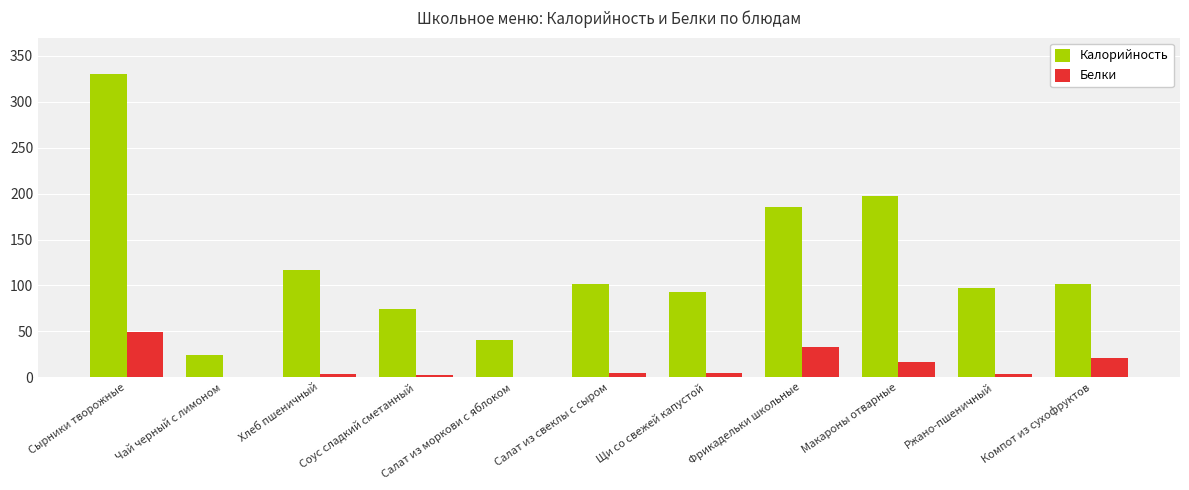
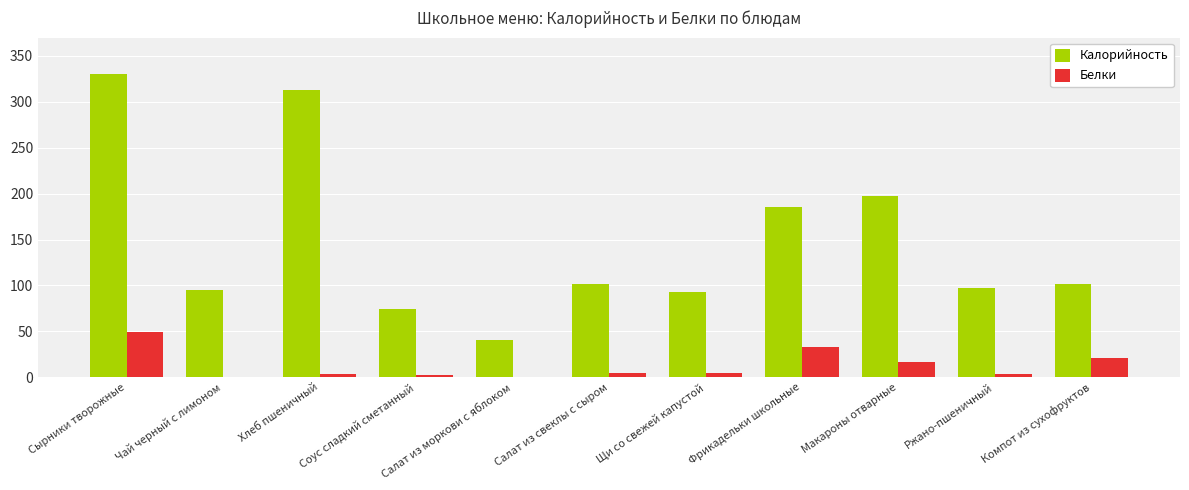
  {
    "Калорийность": {
      "Сырники творожные": 330,
-     "Чай черный с лимоном": 20,
-     "Хлеб пшеничный": 120,
+     "Чай черный с лимоном": 100,
+     "Хлеб пшеничный": 310,
      "Соус сладкий сметанный": 70,
      "Салат из моркови с яблоком": 40,
      "Салат из свеклы с сыром": 100,
      "Щи со свежей капустой": 90,
      "Фрикадельки школьные": 190,
      "Макароны отварные": 200,
      "Ржано-пшеничный": 100,
      "Компот из сухофруктов": 100
    },
    "Белки": {
      "Сырники творожные": 50,
      "Хлеб пшеничный": 0,
      "Салат из свеклы с сыром": 0,
      "Щи со свежей капустой": 0,
      "Фрикадельки школьные": 30,
      "Макароны отварные": 20,
      "Ржано-пшеничный": 0,
      "Компот из сухофруктов": 20
    }
  }
